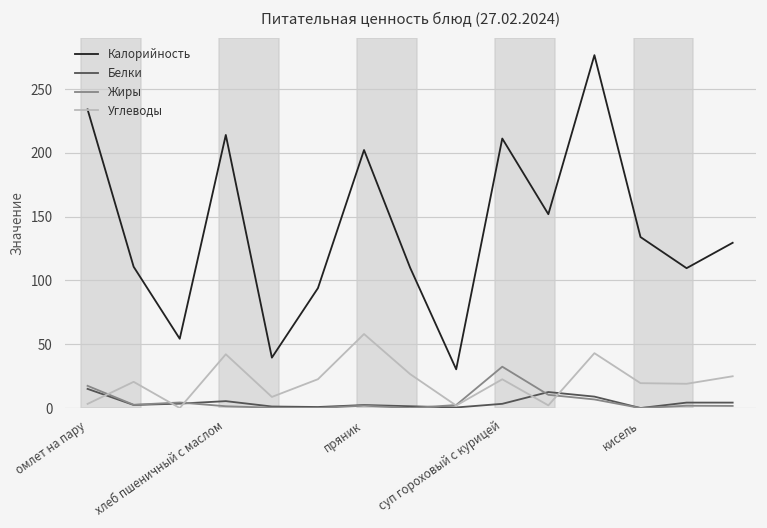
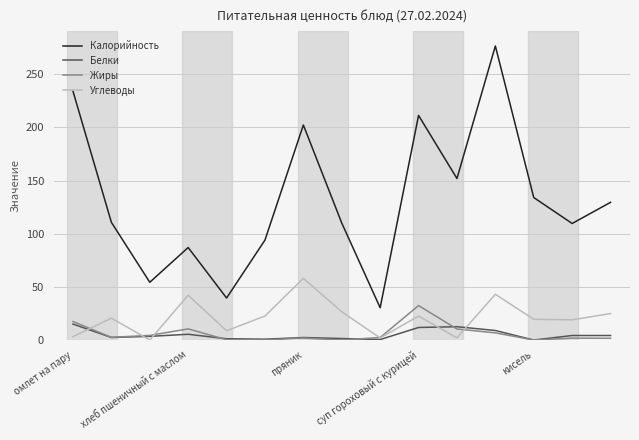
  {
    "Калорийность": {
      "омлет на пару": 234,
-     "хлеб пшеничный с маслом": 214,
+     "хлеб пшеничный с маслом": 87,
      "пряник": 202,
      "суп гороховый с курицей": 211,
      "кисель": 134
    },
    "Белки": {
      "омлет на пару": 15,
      "хлеб пшеничный с маслом": 5,
-     "суп гороховый с курицей": 3
+     "суп гороховый с курицей": 12
    },
    "Жиры": {
      "омлет на пару": 17,
-     "хлеб пшеничный с маслом": 1,
+     "хлеб пшеничный с маслом": 11,
      "суп гороховый с курицей": 32
    },
    "Углеводы": {
      "омлет на пару": 3,
      "хлеб пшеничный с маслом": 42,
      "пряник": 58,
      "суп гороховый с курицей": 23,
      "кисель": 20
    }
  }
